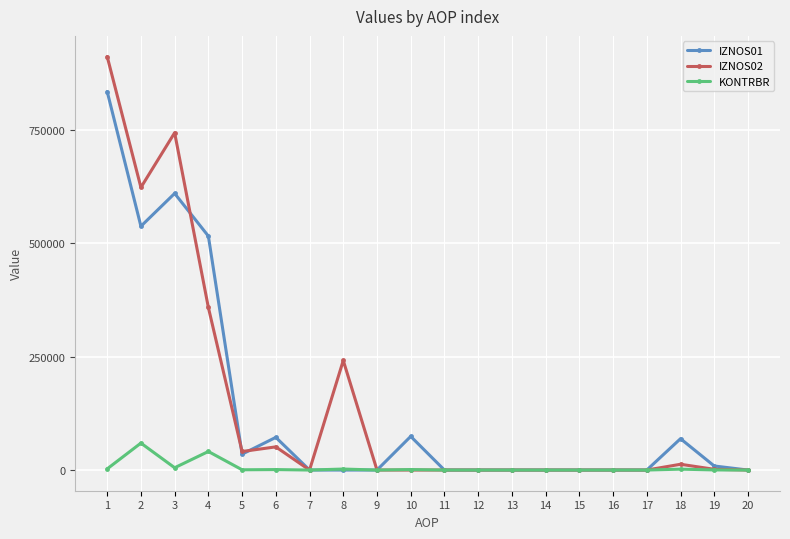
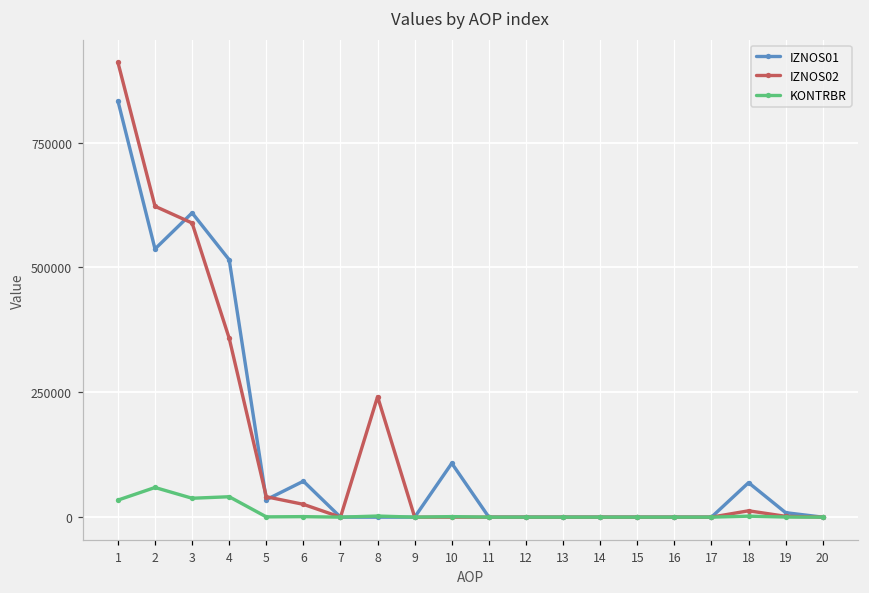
  {
    "IZNOS01": {
      "1": 830000,
      "2": 540000,
      "3": 610000,
      "4": 520000,
      "5": 40000,
      "6": 70000,
-     "10": 70000,
+     "10": 110000,
      "18": 70000,
      "19": 10000
    },
    "IZNOS02": {
      "1": 910000,
      "2": 620000,
-     "3": 740000,
+     "3": 590000,
      "4": 360000,
      "5": 40000,
-     "6": 50000,
+     "6": 30000,
      "8": 240000,
      "18": 10000
    },
    "KONTRBR": {
-     "1": 0,
+     "1": 30000,
      "2": 60000,
-     "3": 10000,
+     "3": 40000,
      "4": 40000,
      "5": 0,
      "6": 0,
      "18": 0
    }
  }
